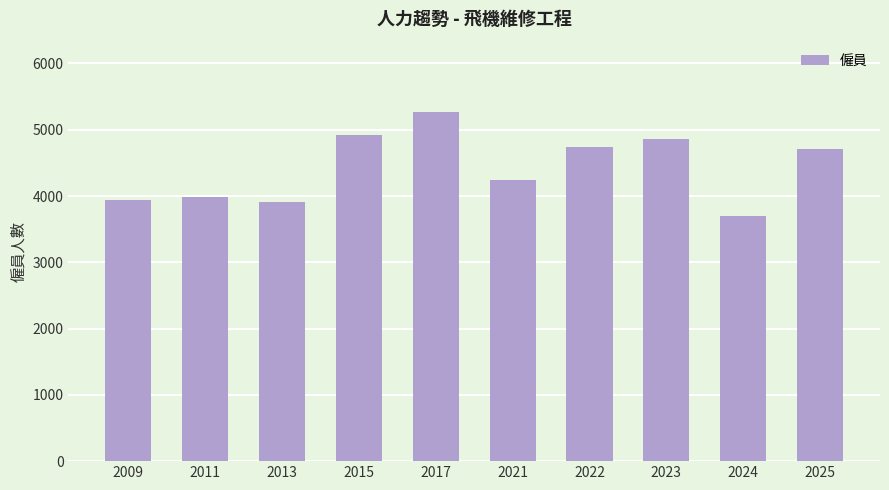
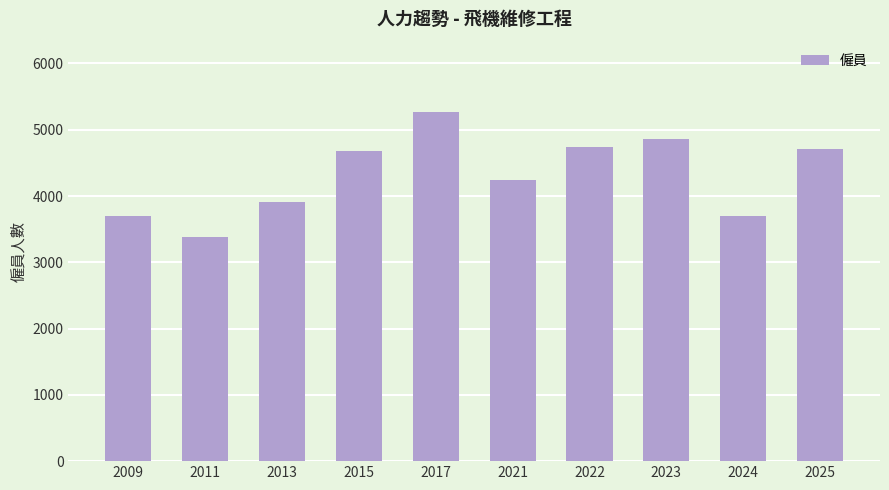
  {
-   "2009": 3900,
-   "2011": 4000,
+   "2009": 3700,
+   "2011": 3400,
    "2013": 3900,
-   "2015": 4900,
+   "2015": 4700,
    "2017": 5300,
    "2021": 4200,
    "2022": 4700,
    "2023": 4900,
    "2024": 3700,
    "2025": 4700
  }
